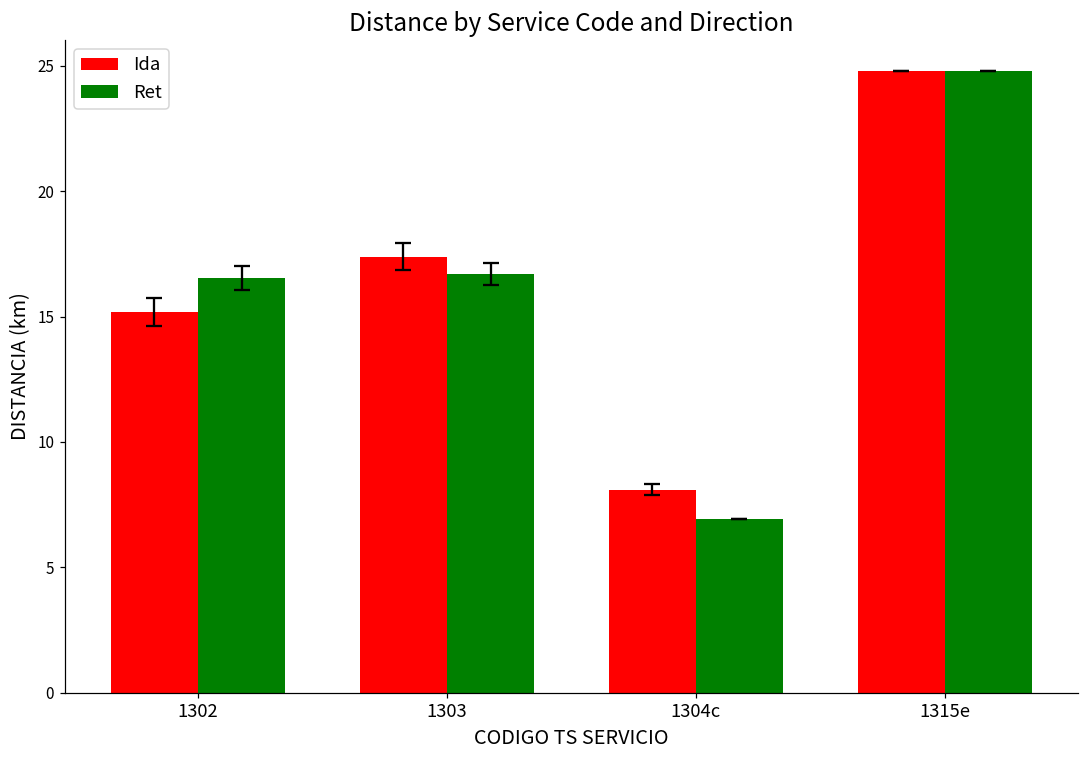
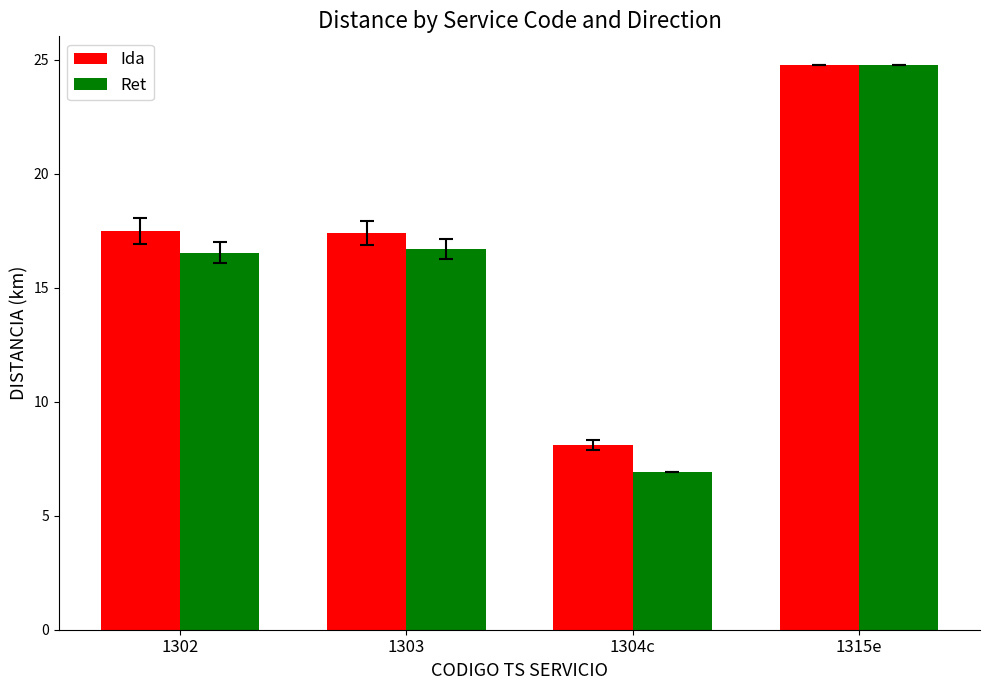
  {
    "Ida": {
-     "1302": 15.2,
+     "1302": 17.5,
      "1303": 17.4,
      "1304c": 8.1,
      "1315e": 24.8
    },
    "Ret": {
      "1302": 16.5,
      "1303": 16.7,
      "1304c": 6.9,
      "1315e": 24.8
    }
  }
